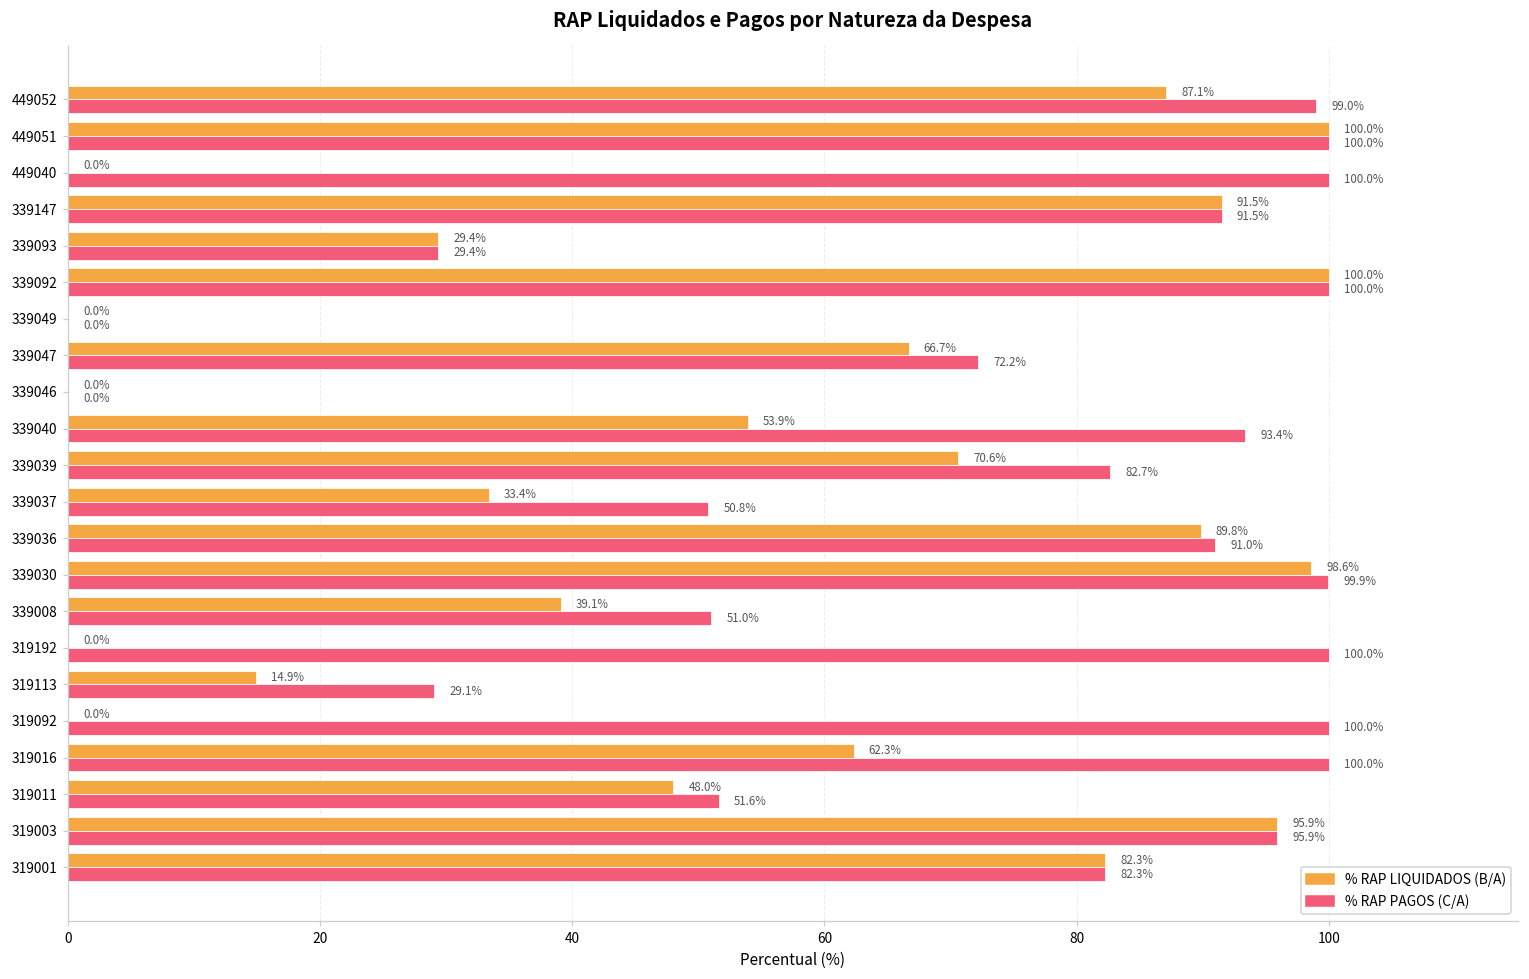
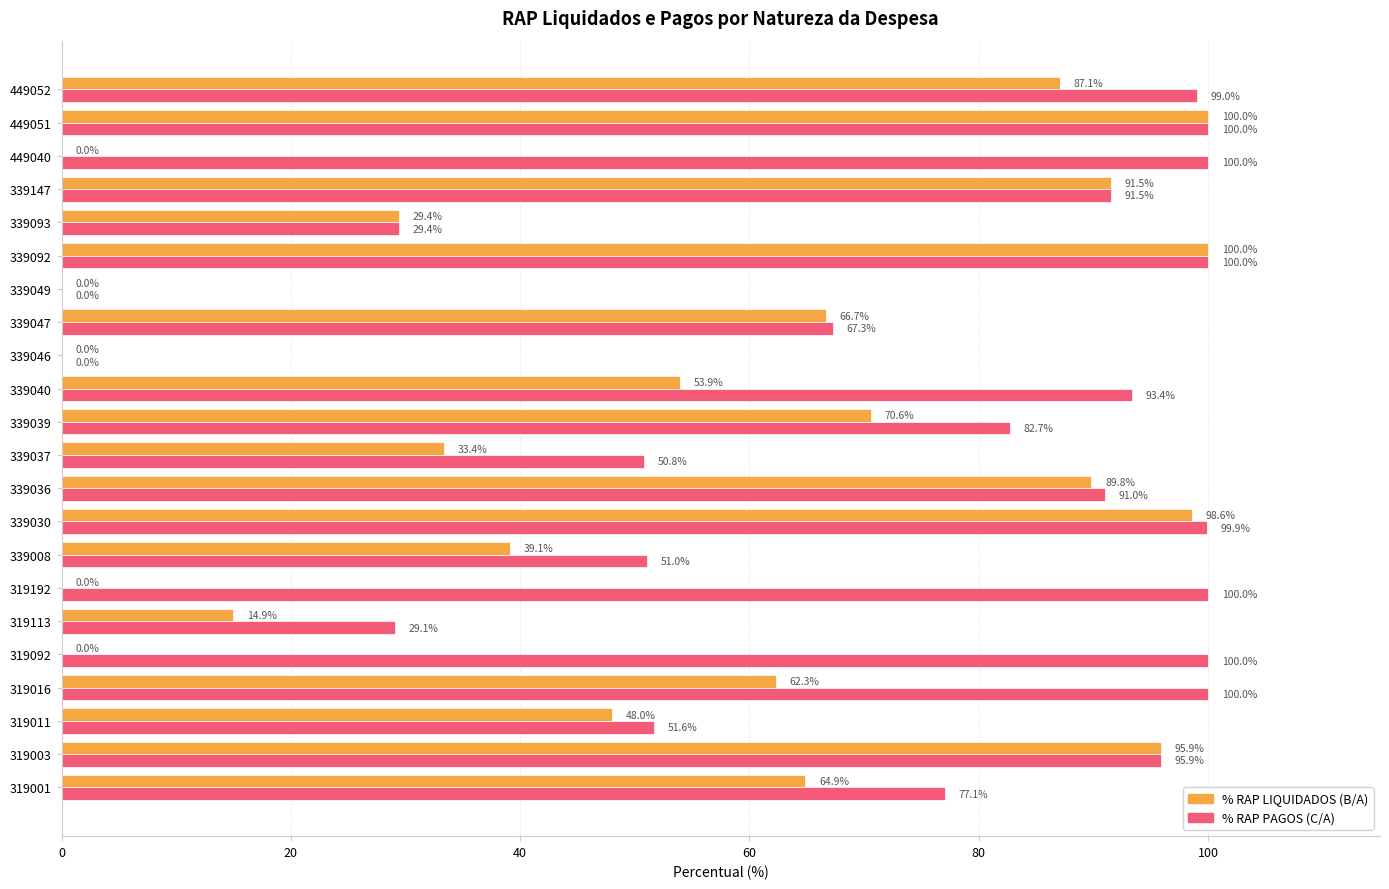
  {
    "% RAP LIQUIDADOS (B/A)": {
      "449052": "87.1%",
      "449051": "100.0%",
      "449040": "0.0%",
      "339147": "91.5%",
      "339093": "29.4%",
      "339092": "100.0%",
      "339049": "0.0%",
      "339047": "66.7%",
      "339046": "0.0%",
      "339040": "53.9%",
      "339039": "70.6%",
      "339037": "33.4%",
      "339036": "89.8%",
      "339030": "98.6%",
      "339008": "39.1%",
      "319192": "0.0%",
      "319113": "14.9%",
      "319092": "0.0%",
      "319016": "62.3%",
      "319011": "48.0%",
      "319003": "95.9%",
-     "319001": "82.3%"
+     "319001": "64.9%"
    },
    "% RAP PAGOS (C/A)": {
      "449052": "99.0%",
      "449051": "100.0%",
      "449040": "100.0%",
      "339147": "91.5%",
      "339093": "29.4%",
      "339092": "100.0%",
      "339049": "0.0%",
-     "339047": "72.2%",
+     "339047": "67.3%",
      "339046": "0.0%",
      "339040": "93.4%",
      "339039": "82.7%",
      "339037": "50.8%",
      "339036": "91.0%",
      "339030": "99.9%",
      "339008": "51.0%",
      "319192": "100.0%",
      "319113": "29.1%",
      "319092": "100.0%",
      "319016": "100.0%",
      "319011": "51.6%",
      "319003": "95.9%",
-     "319001": "82.3%"
+     "319001": "77.1%"
    }
  }
